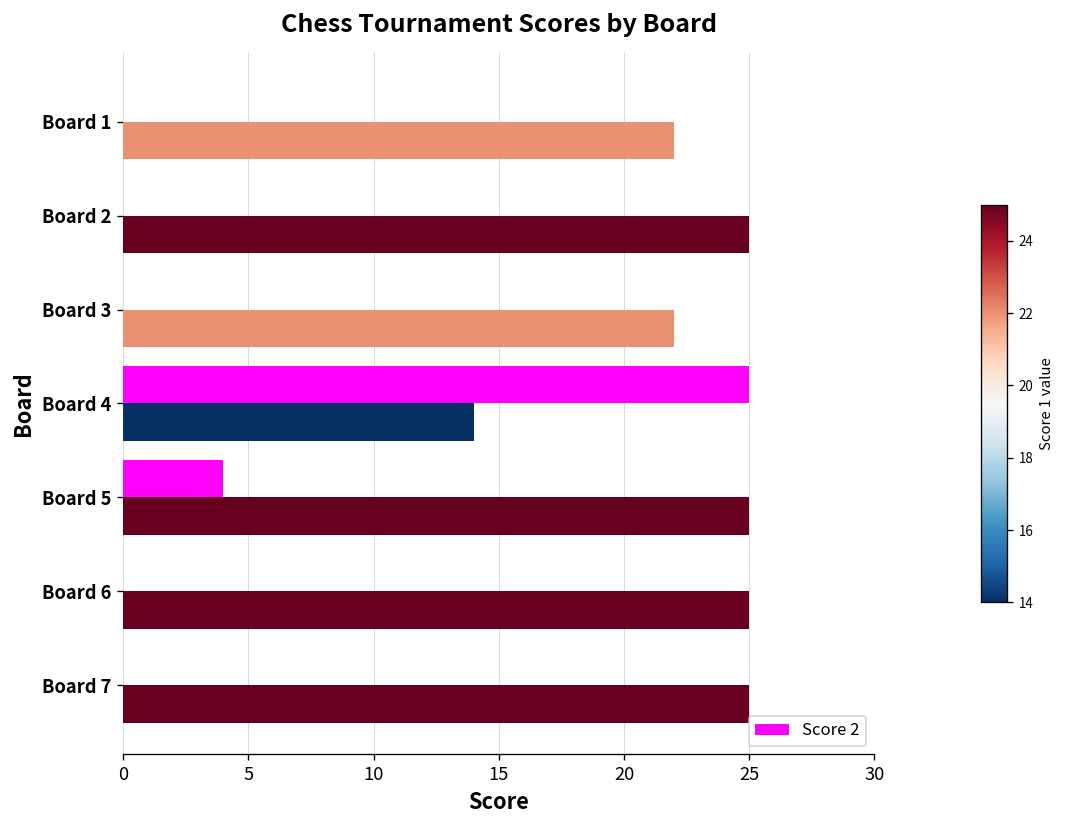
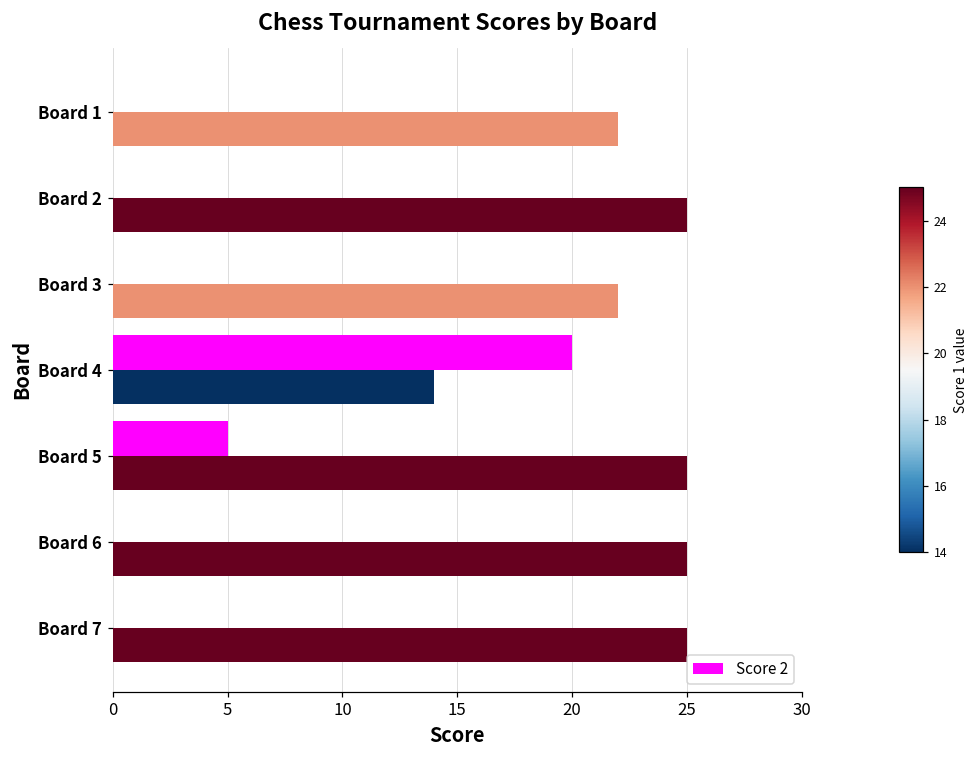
  {
    "Score 2": {
      "Board 1": 0,
      "Board 2": 0,
      "Board 3": 0,
-     "Board 4": 25,
-     "Board 5": 4,
+     "Board 4": 20,
+     "Board 5": 5,
      "Board 6": 0,
      "Board 7": 0
    }
  }
